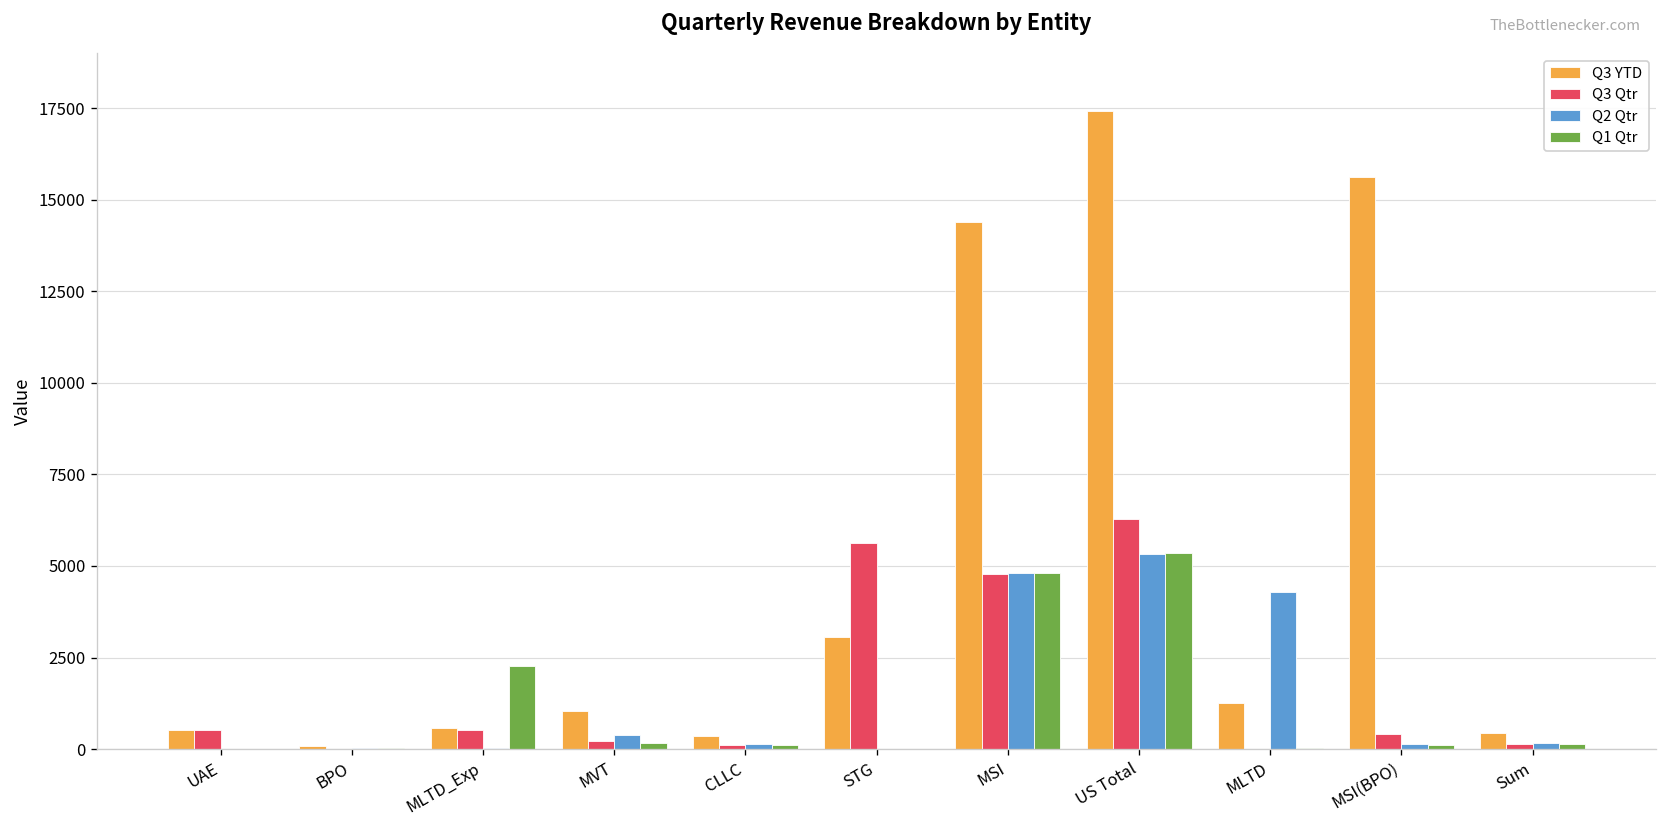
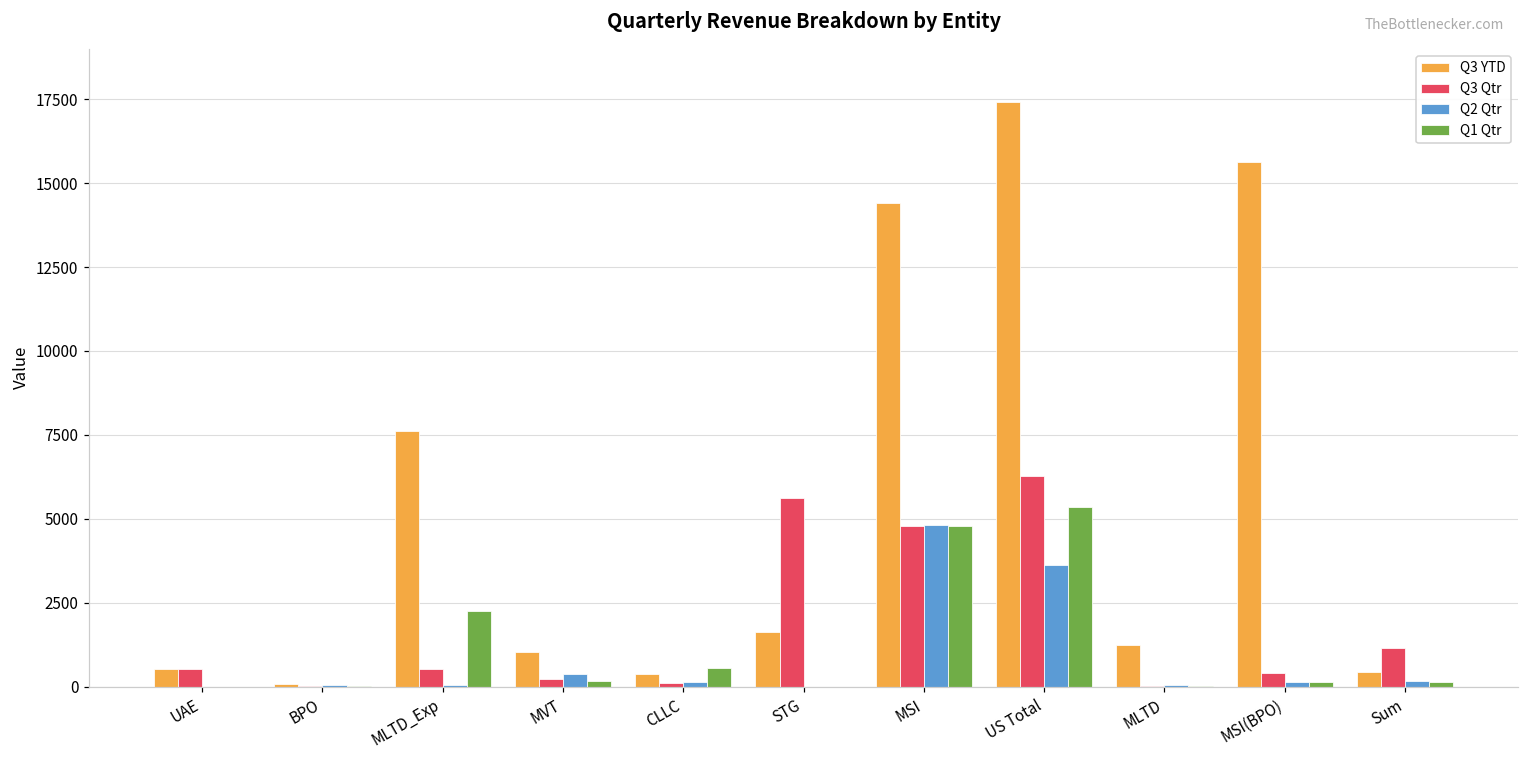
  {
    "Q3 YTD": {
      "UAE": 500,
-     "MLTD_Exp": 600,
+     "MLTD_Exp": 7600,
      "MVT": 1000,
      "CLLC": 400,
-     "STG": 3100,
+     "STG": 1600,
      "MSI": 14400,
      "US Total": 17400,
      "MLTD": 1200,
      "MSI(BPO)": 15600,
      "Sum": 400
    },
    "Q3 Qtr": {
      "UAE": 500,
      "MLTD_Exp": 500,
      "MVT": 200,
      "CLLC": 100,
      "STG": 5600,
      "MSI": 4800,
      "US Total": 6300,
      "MSI(BPO)": 400,
-     "Sum": 100
+     "Sum": 1100
    },
    "Q2 Qtr": {
      "UAE": 0,
      "MVT": 400,
      "CLLC": 100,
      "STG": 0,
      "MSI": 4800,
-     "US Total": 5300,
-     "MLTD": 4300,
+     "US Total": 3600,
+     "MLTD": 0,
      "MSI(BPO)": 100,
      "Sum": 200
    },
    "Q1 Qtr": {
      "UAE": 0,
      "MLTD_Exp": 2300,
      "MVT": 200,
-     "CLLC": 100,
+     "CLLC": 500,
      "STG": 0,
      "MSI": 4800,
      "US Total": 5400,
      "MSI(BPO)": 100,
      "Sum": 100
    }
  }
